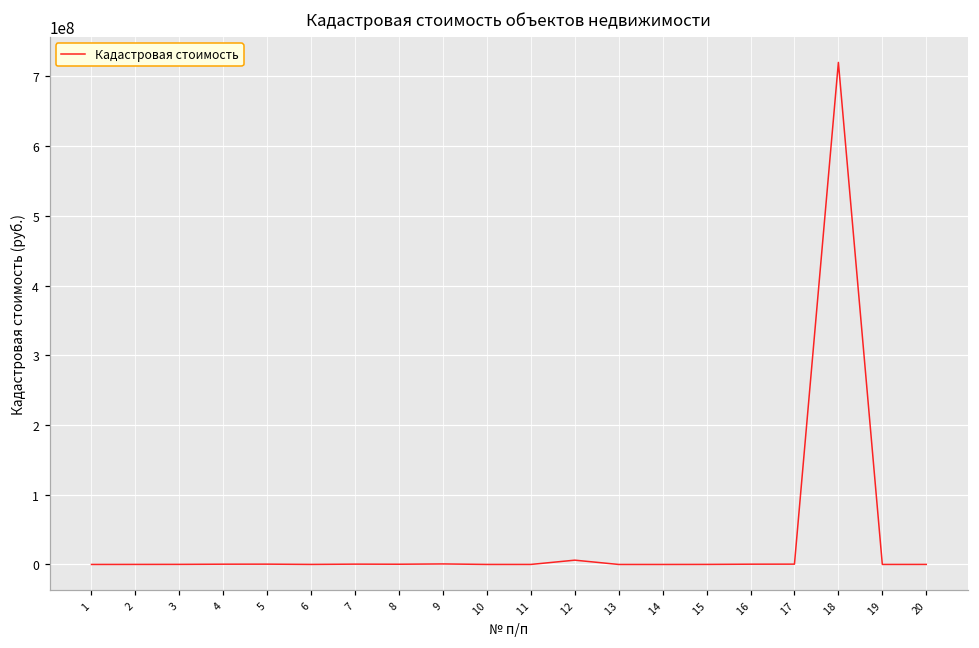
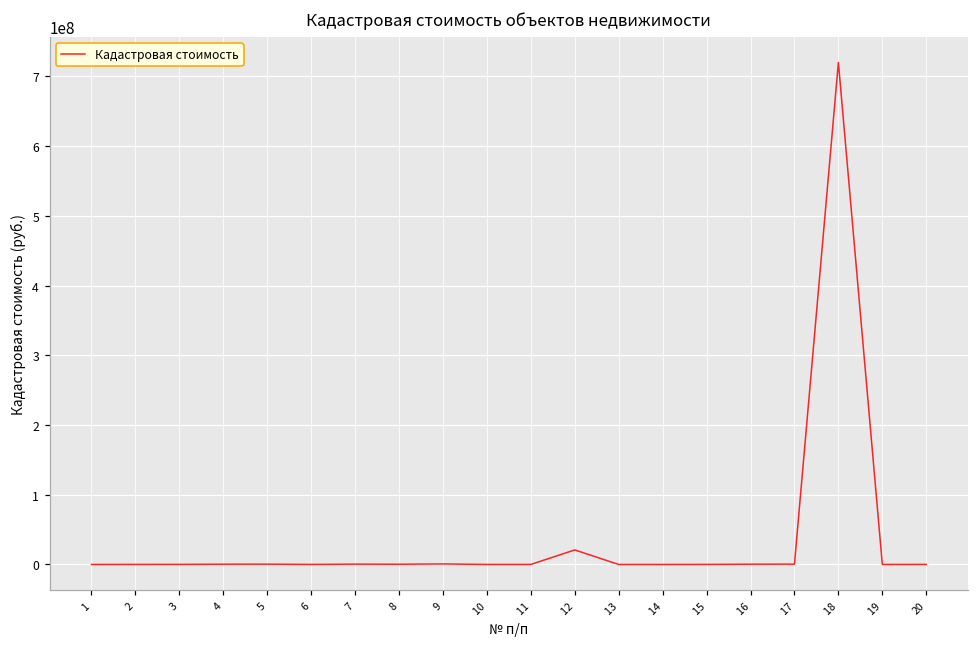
  {
    "1": 0,
    "2": 0,
    "3": 0,
    "4": 0,
    "5": 0,
    "6": 0,
    "7": 0,
    "8": 0,
    "9": 0,
    "10": 0,
    "11": 0,
-   "12": 10000000,
+   "12": 20000000,
    "13": 0,
    "14": 0,
    "15": 0,
    "16": 0,
    "17": 0,
    "18": 720000000,
    "19": 0,
    "20": 0
  }
